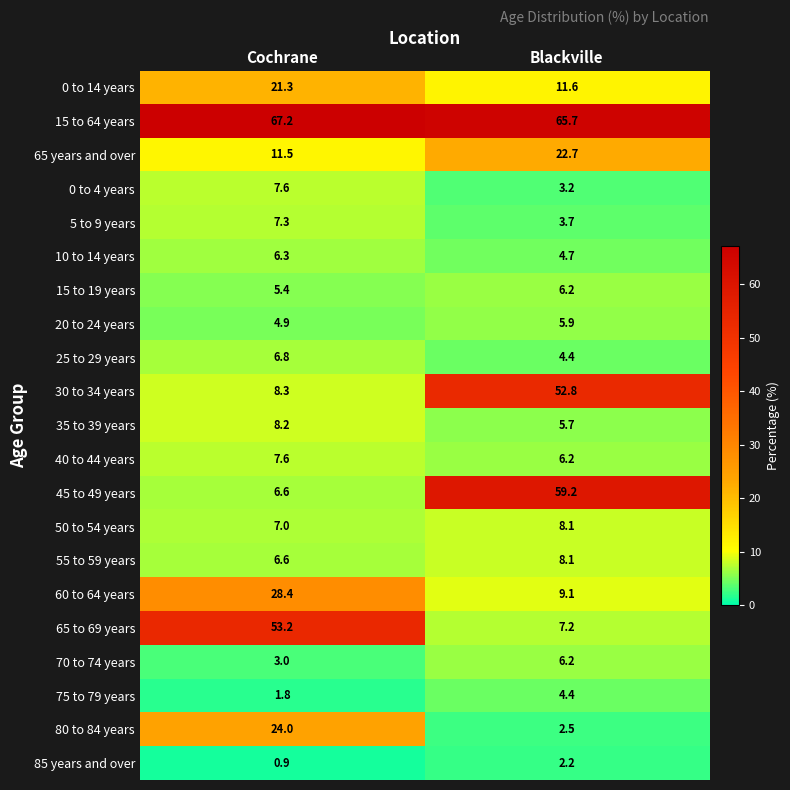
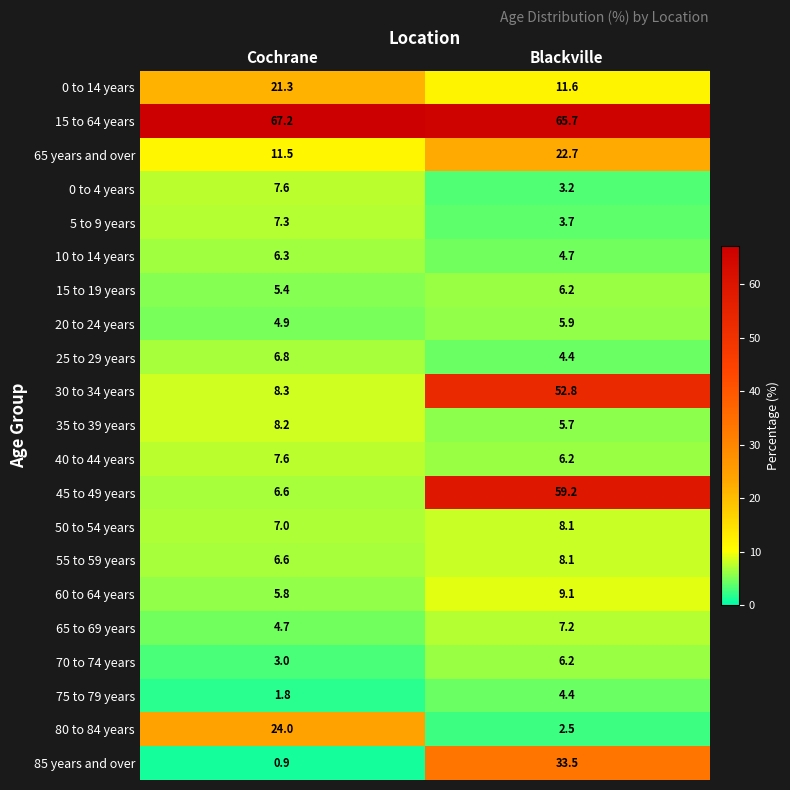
  {
    "0 to 14 years": {
      "Cochrane": 21.3,
      "Blackville": 11.6
    },
    "15 to 64 years": {
      "Cochrane": 67.2,
      "Blackville": 65.7
    },
    "65 years and over": {
      "Cochrane": 11.5,
      "Blackville": 22.7
    },
    "0 to 4 years": {
      "Cochrane": 7.6,
      "Blackville": 3.2
    },
    "5 to 9 years": {
      "Cochrane": 7.3,
      "Blackville": 3.7
    },
    "10 to 14 years": {
      "Cochrane": 6.3,
      "Blackville": 4.7
    },
    "15 to 19 years": {
      "Cochrane": 5.4,
      "Blackville": 6.2
    },
    "20 to 24 years": {
      "Cochrane": 4.9,
      "Blackville": 5.9
    },
    "25 to 29 years": {
      "Cochrane": 6.8,
      "Blackville": 4.4
    },
    "30 to 34 years": {
      "Cochrane": 8.3,
      "Blackville": 52.8
    },
    "35 to 39 years": {
      "Cochrane": 8.2,
      "Blackville": 5.7
    },
    "40 to 44 years": {
      "Cochrane": 7.6,
      "Blackville": 6.2
    },
    "45 to 49 years": {
      "Cochrane": 6.6,
      "Blackville": 59.2
    },
    "50 to 54 years": {
      "Cochrane": 7.0,
      "Blackville": 8.1
    },
    "55 to 59 years": {
      "Cochrane": 6.6,
      "Blackville": 8.1
    },
    "60 to 64 years": {
-     "Cochrane": 28.4,
+     "Cochrane": 5.8,
      "Blackville": 9.1
    },
    "65 to 69 years": {
-     "Cochrane": 53.2,
+     "Cochrane": 4.7,
      "Blackville": 7.2
    },
    "70 to 74 years": {
      "Cochrane": 3.0,
      "Blackville": 6.2
    },
    "75 to 79 years": {
      "Cochrane": 1.8,
      "Blackville": 4.4
    },
    "80 to 84 years": {
      "Cochrane": 24.0,
      "Blackville": 2.5
    },
    "85 years and over": {
      "Cochrane": 0.9,
-     "Blackville": 2.2
+     "Blackville": 33.5
    }
  }
